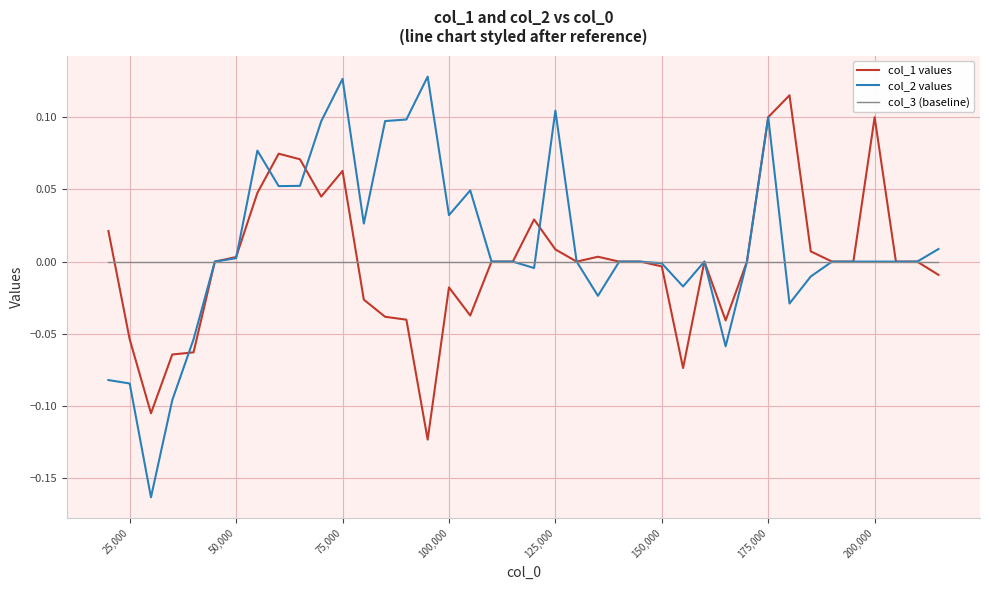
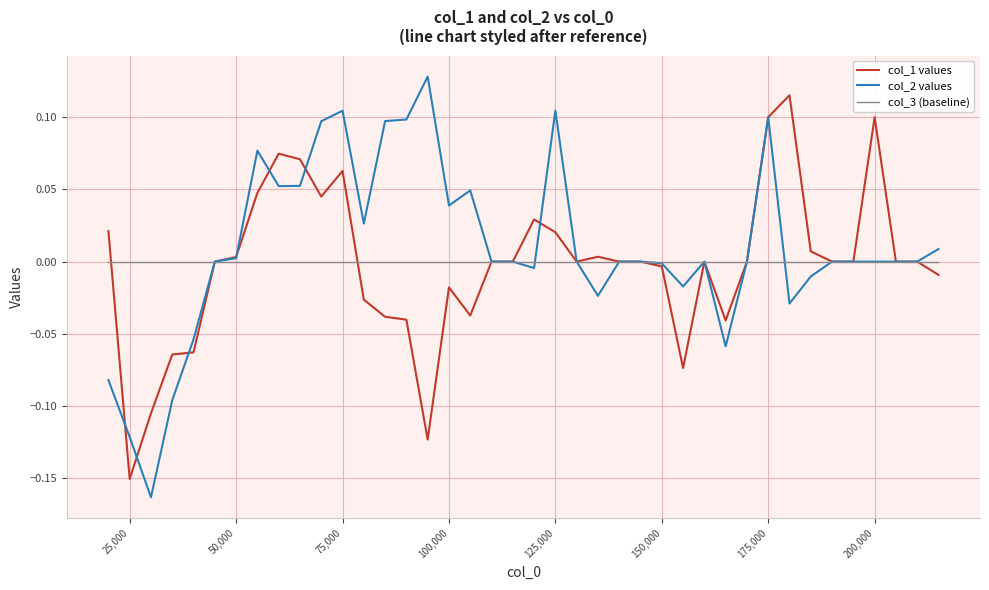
  {
    "col_1 values": {
-     "25,000": -0.054,
+     "25,000": -0.150,
      "75,000": 0.063,
      "100,000": -0.018,
-     "125,000": 0.008,
+     "125,000": 0.020,
      "150,000": -0.003,
      "200,000": 0.100
    },
    "col_2 values": {
-     "25,000": -0.084,
-     "75,000": 0.127,
-     "100,000": 0.032,
+     "25,000": -0.121,
+     "75,000": 0.104,
+     "100,000": 0.039,
      "125,000": 0.105
    },
    "col_3 (baseline)": {
      "25,000": 0.000,
      "50,000": 0.000,
      "75,000": 0.000,
      "100,000": 0.000,
      "125,000": 0.000,
      "175,000": 0.000
    }
  }
